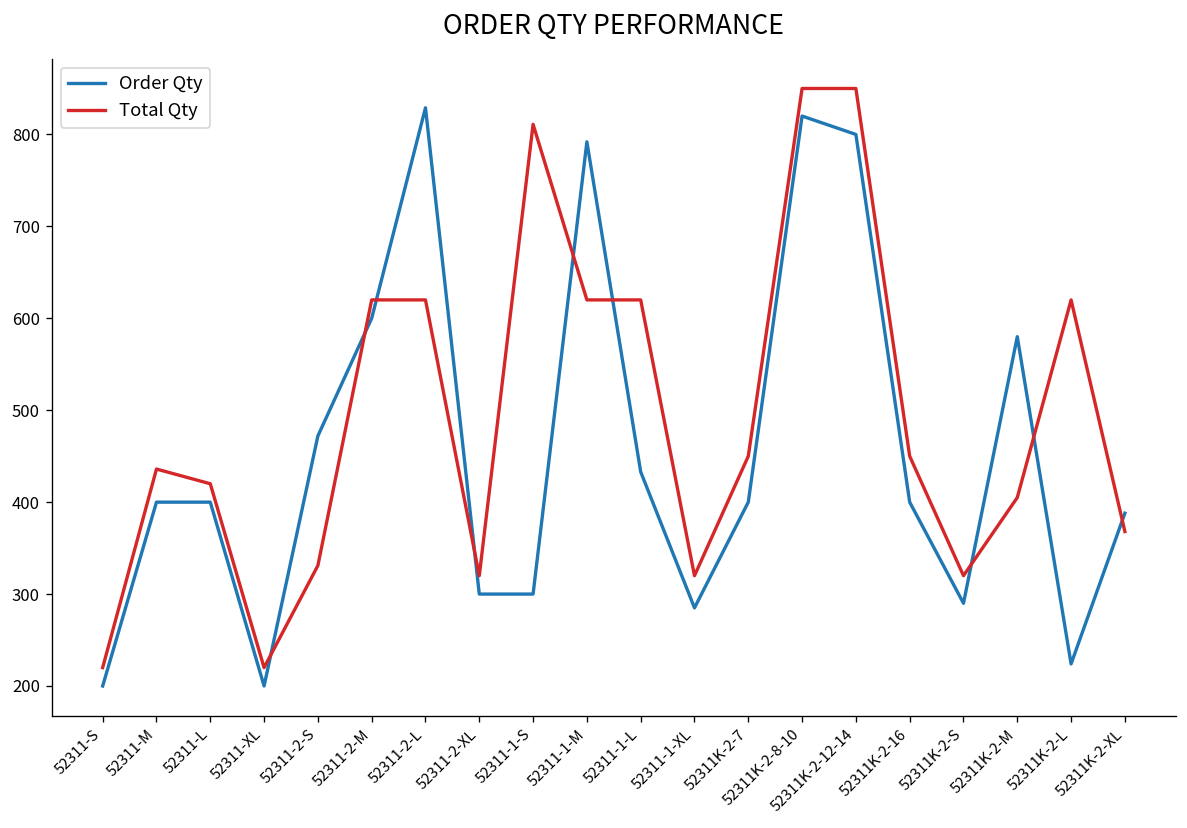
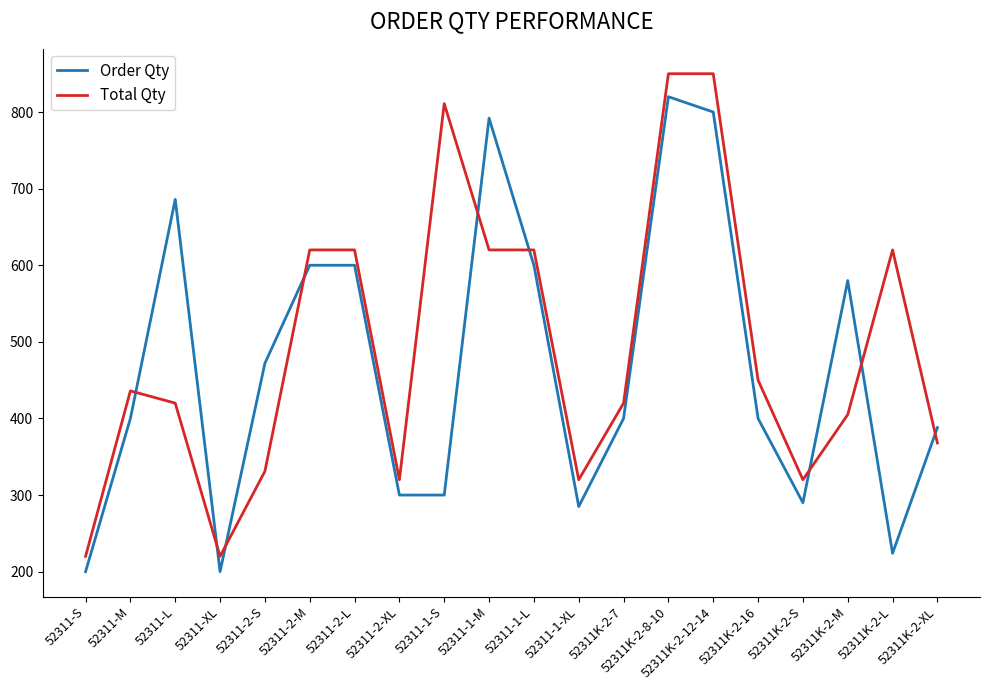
  {
    "Order Qty": {
      "52311-S": 200,
      "52311-M": 400,
-     "52311-L": 400,
+     "52311-L": 690,
      "52311-XL": 200,
      "52311-2-S": 470,
      "52311-2-M": 600,
-     "52311-2-L": 830,
+     "52311-2-L": 600,
      "52311-2-XL": 300,
      "52311-1-S": 300,
      "52311-1-M": 790,
-     "52311-1-L": 430,
+     "52311-1-L": 600,
      "52311-1-XL": 290,
      "52311K-2-7": 400,
      "52311K-2-8-10": 820,
      "52311K-2-12-14": 800,
      "52311K-2-16": 400,
      "52311K-2-S": 290,
      "52311K-2-M": 580,
      "52311K-2-L": 220,
      "52311K-2-XL": 390
    },
    "Total Qty": {
      "52311-S": 220,
      "52311-M": 440,
      "52311-L": 420,
      "52311-XL": 220,
      "52311-2-S": 330,
      "52311-2-M": 620,
      "52311-2-L": 620,
      "52311-2-XL": 320,
      "52311-1-S": 810,
      "52311-1-M": 620,
      "52311-1-L": 620,
      "52311-1-XL": 320,
-     "52311K-2-7": 450,
+     "52311K-2-7": 420,
      "52311K-2-8-10": 850,
      "52311K-2-12-14": 850,
      "52311K-2-16": 450,
      "52311K-2-S": 320,
      "52311K-2-M": 410,
      "52311K-2-L": 620,
      "52311K-2-XL": 370
    }
  }
